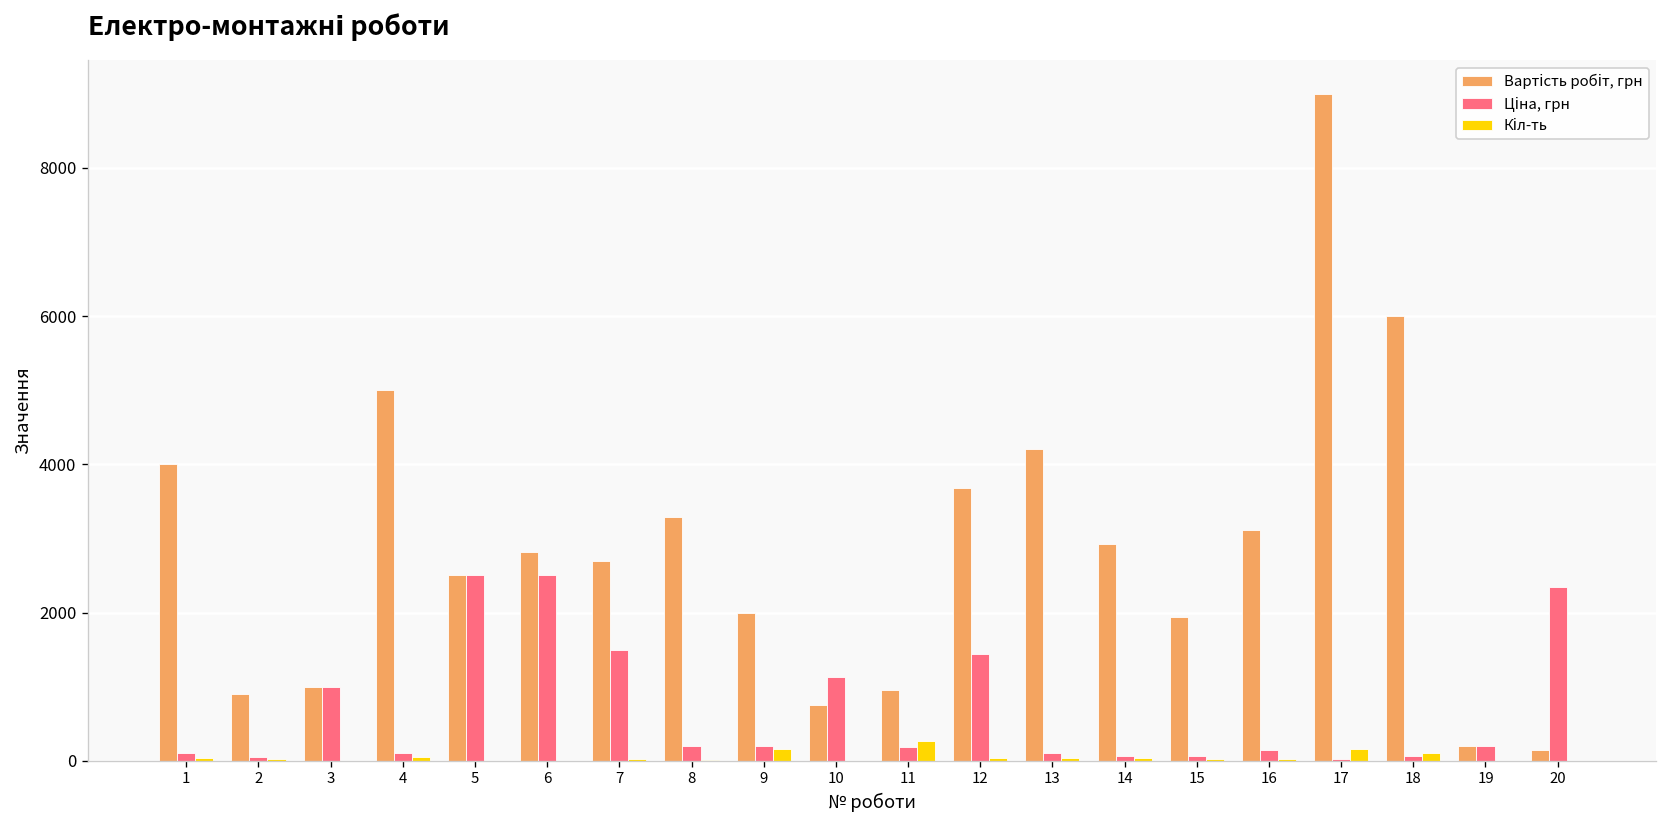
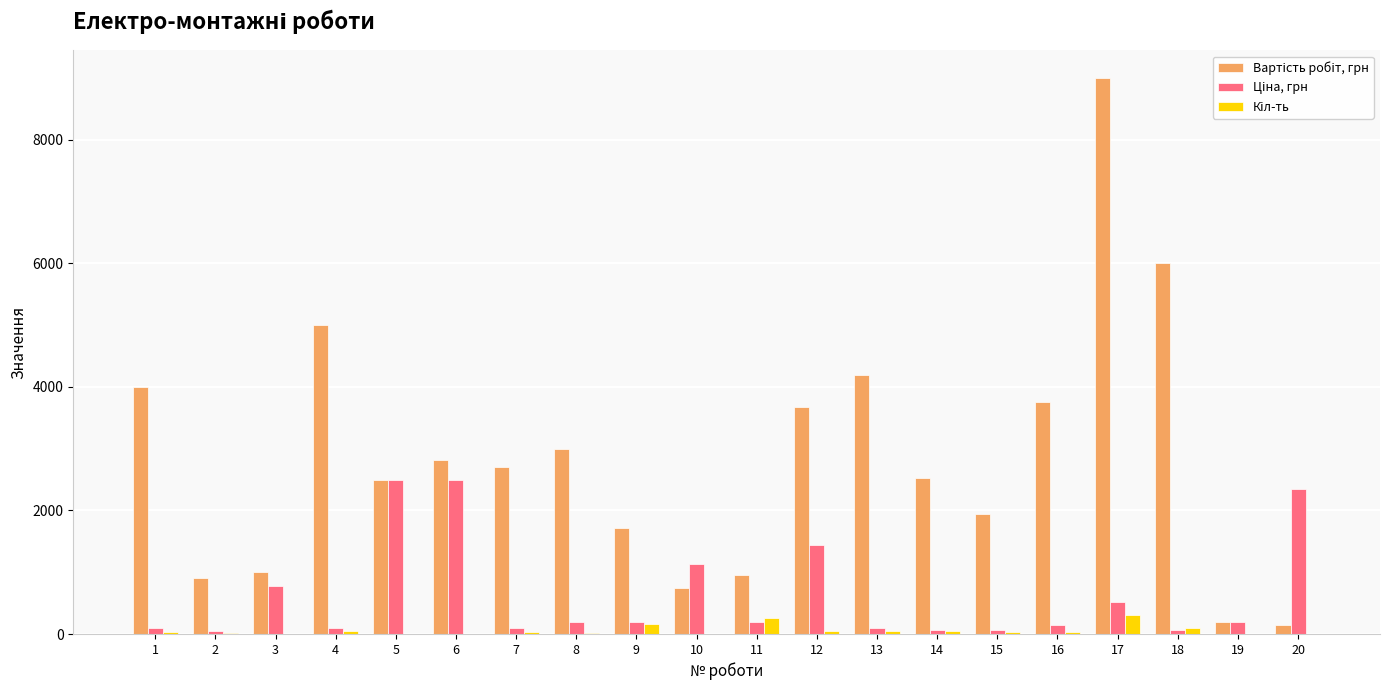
  {
    "Вартість робіт, грн": {
      "1": 4000,
      "2": 900,
      "3": 1000,
      "4": 5000,
      "5": 2500,
      "6": 2800,
      "7": 2700,
-     "8": 3300,
-     "9": 2000,
+     "8": 3000,
+     "9": 1700,
      "10": 800,
      "11": 1000,
      "12": 3700,
      "13": 4200,
-     "14": 2900,
+     "14": 2500,
      "15": 1900,
-     "16": 3100,
+     "16": 3800,
      "17": 9000,
      "18": 6000,
      "19": 200,
      "20": 200
    },
    "Ціна, грн": {
      "1": 100,
      "2": 0,
-     "3": 1000,
+     "3": 800,
      "4": 100,
      "5": 2500,
      "6": 2500,
-     "7": 1500,
+     "7": 100,
      "8": 200,
      "9": 200,
      "10": 1100,
      "11": 200,
      "12": 1400,
      "13": 100,
      "14": 100,
      "15": 100,
      "16": 200,
-     "17": 0,
+     "17": 500,
      "18": 100,
      "19": 200,
      "20": 2300
    },
    "Кіл-ть": {
      "4": 100,
      "9": 200,
      "11": 300,
      "12": 0,
      "13": 0,
      "14": 0,
-     "17": 200,
+     "17": 300,
      "18": 100
    }
  }
